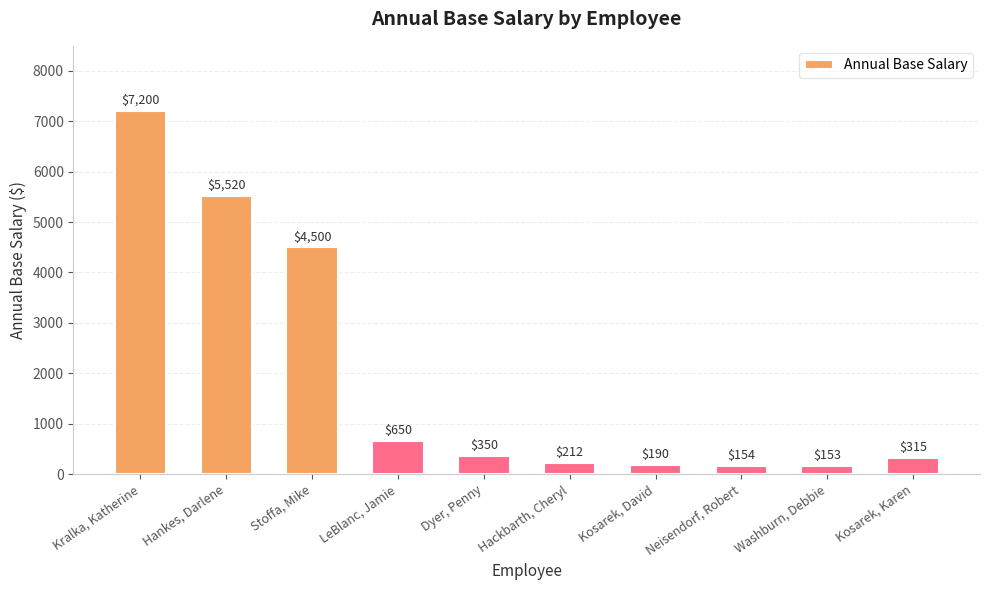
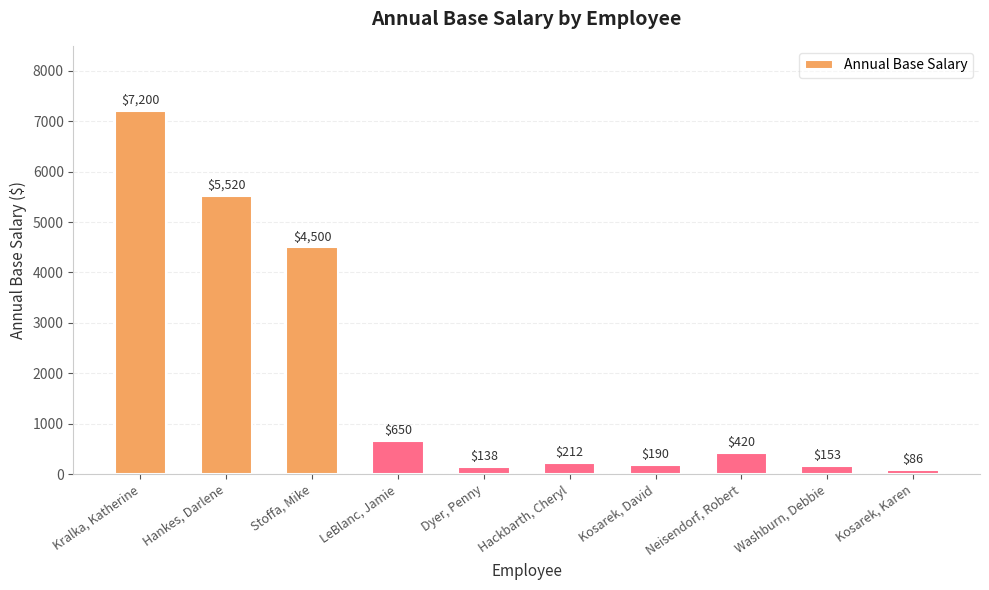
  {
    "Kralka, Katherine": "$7,200",
    "Hankes, Darlene": "$5,520",
    "Stoffa, Mike": "$4,500",
    "LeBlanc, Jamie": "$650",
-   "Dyer, Penny": "$350",
+   "Dyer, Penny": "$138",
    "Hackbarth, Cheryl": "$212",
    "Kosarek, David": "$190",
-   "Neisendorf, Robert": "$154",
+   "Neisendorf, Robert": "$420",
    "Washburn, Debbie": "$153",
-   "Kosarek, Karen": "$315"
+   "Kosarek, Karen": "$86"
  }
